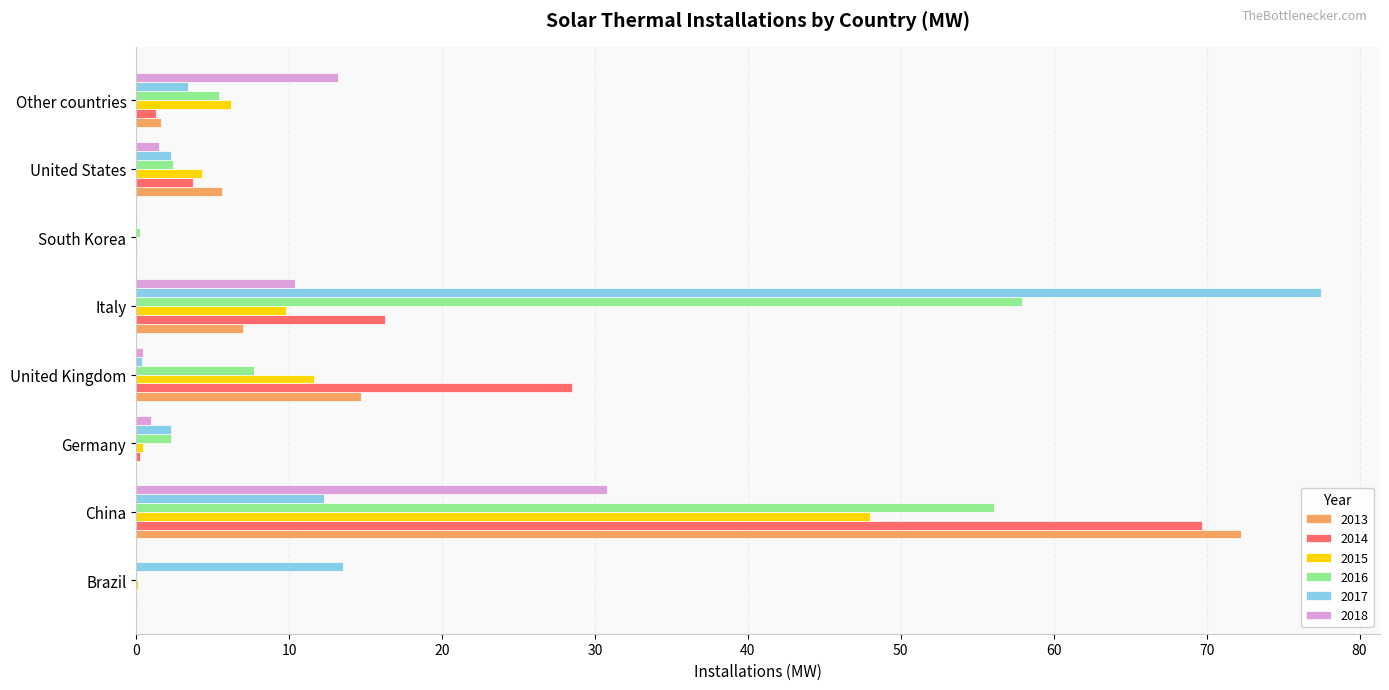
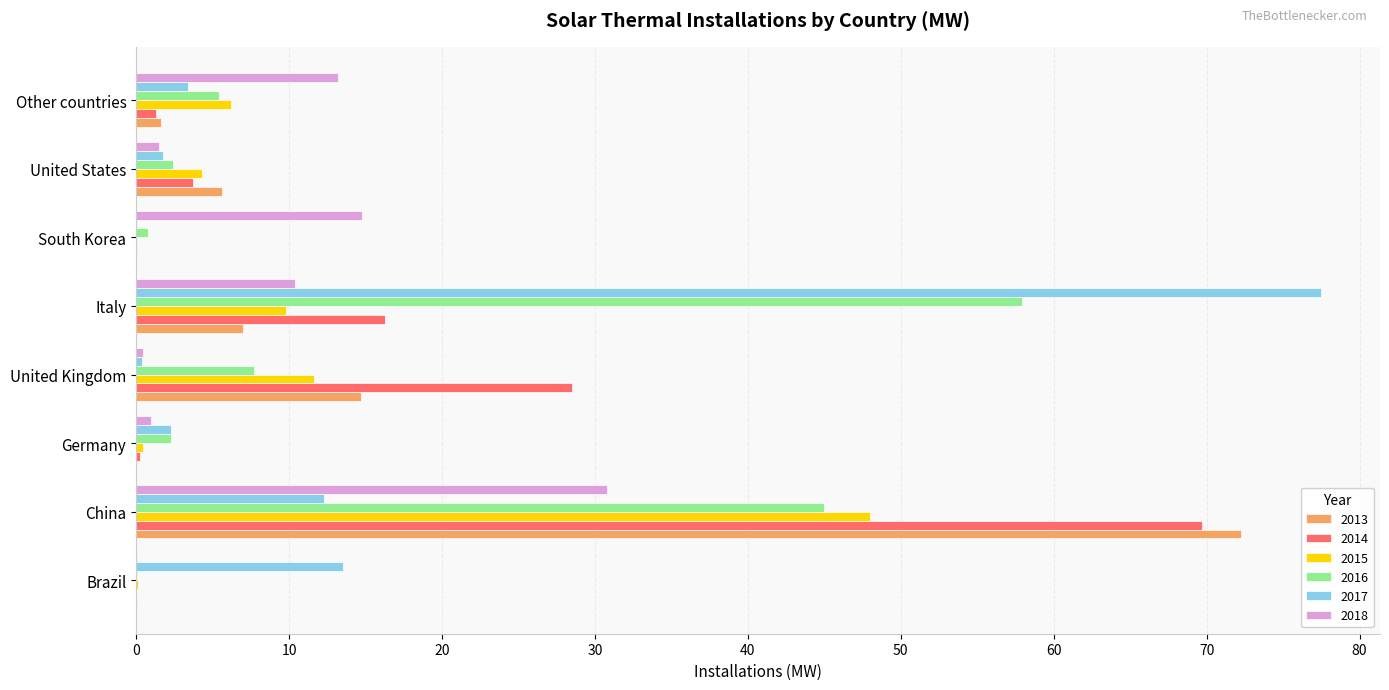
  {
    "2015": {
      "Other countries": 6.2,
      "United States": 4.3,
      "Italy": 9.8,
      "United Kingdom": 11.6,
      "Germany": 0.4,
      "China": 48.0
    },
    "2016": {
      "Other countries": 5.4,
      "United States": 2.4,
-     "South Korea": 0.3,
+     "South Korea": 0.8,
      "Italy": 57.9,
      "United Kingdom": 7.7,
      "Germany": 2.3,
-     "China": 56.1
+     "China": 45.0
    },
    "2017": {
      "Other countries": 3.4,
-     "United States": 2.3,
+     "United States": 1.7,
      "Italy": 77.5,
      "United Kingdom": 0.4,
      "Germany": 2.3,
      "China": 12.3,
      "Brazil": 13.5
    },
    "2018": {
      "Other countries": 13.2,
      "United States": 1.5,
-     "South Korea": 0.1,
+     "South Korea": 14.8,
      "Italy": 10.4,
      "United Kingdom": 0.4,
      "Germany": 1.0,
      "China": 30.8
    }
  }
